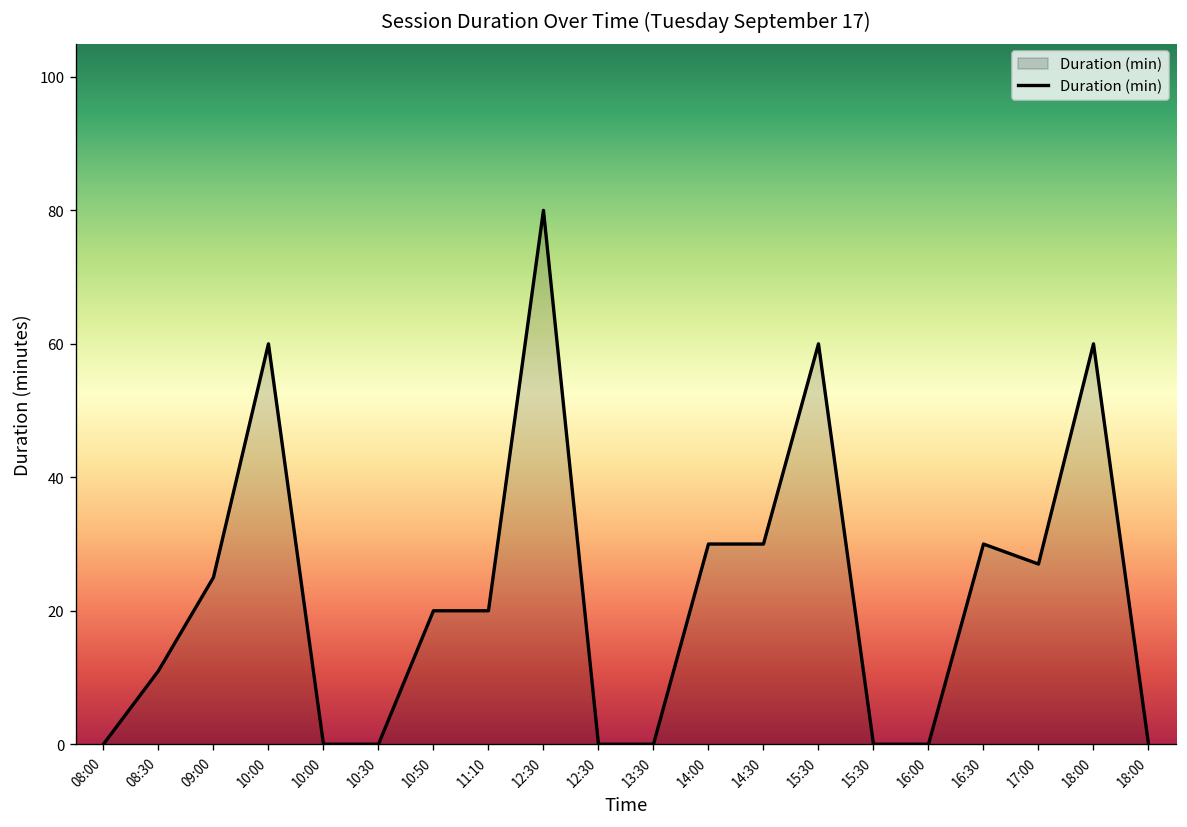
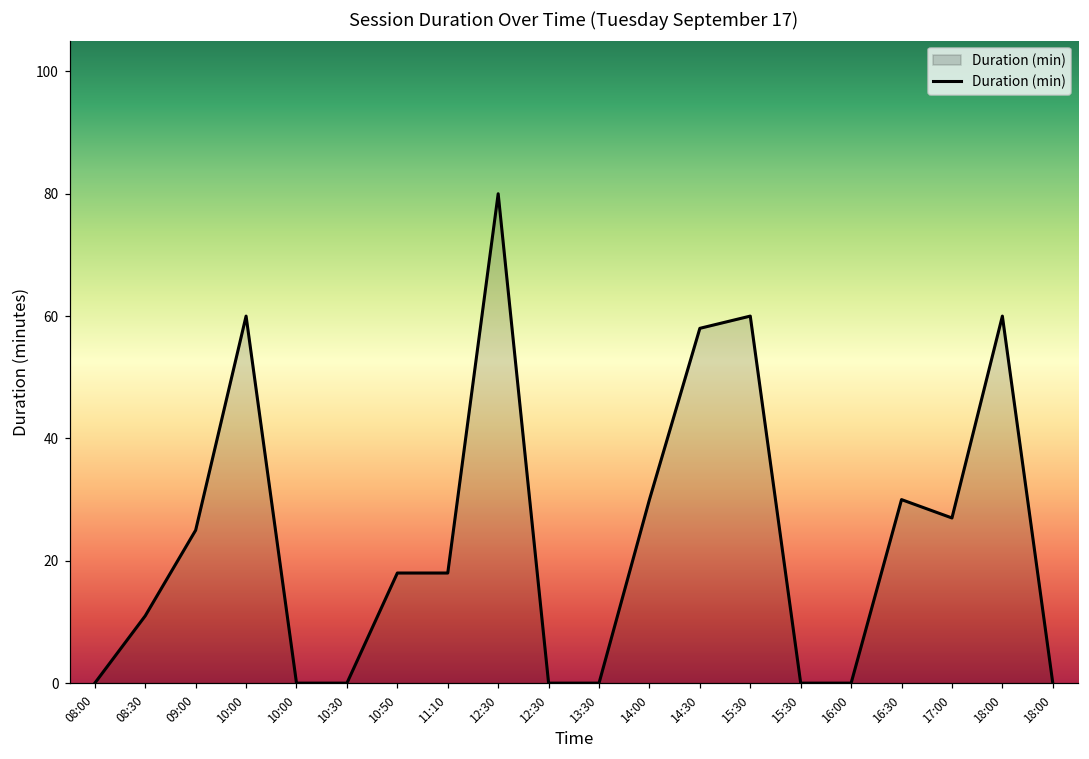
  {
    "08:00": 0,
    "08:30": 11,
    "09:00": 25,
    "10:30": 0,
-   "10:50": 20,
-   "11:10": 20,
+   "10:50": 18,
+   "11:10": 18,
    "13:30": 0,
    "14:00": 30,
-   "14:30": 30,
+   "14:30": 58,
    "16:00": 0,
    "16:30": 30,
    "17:00": 27
  }
